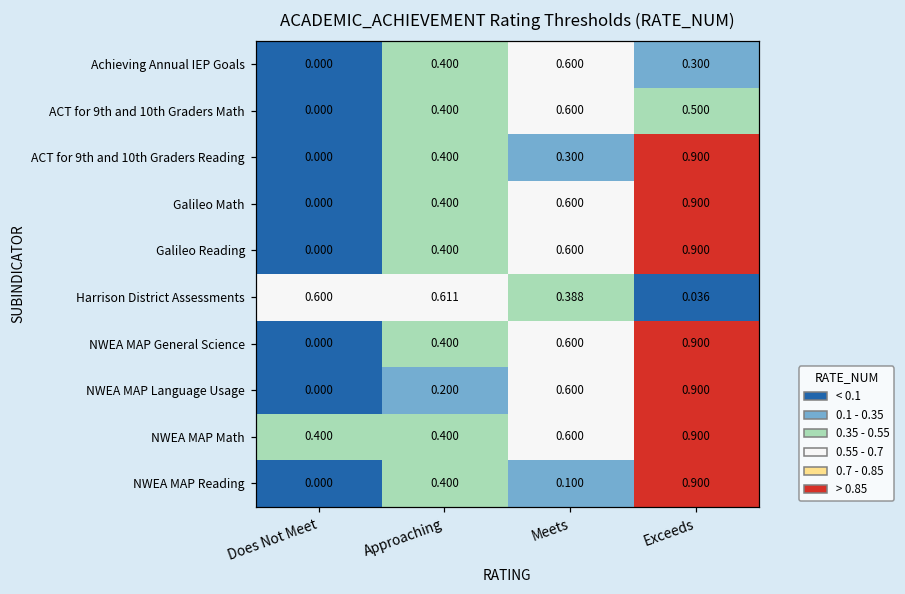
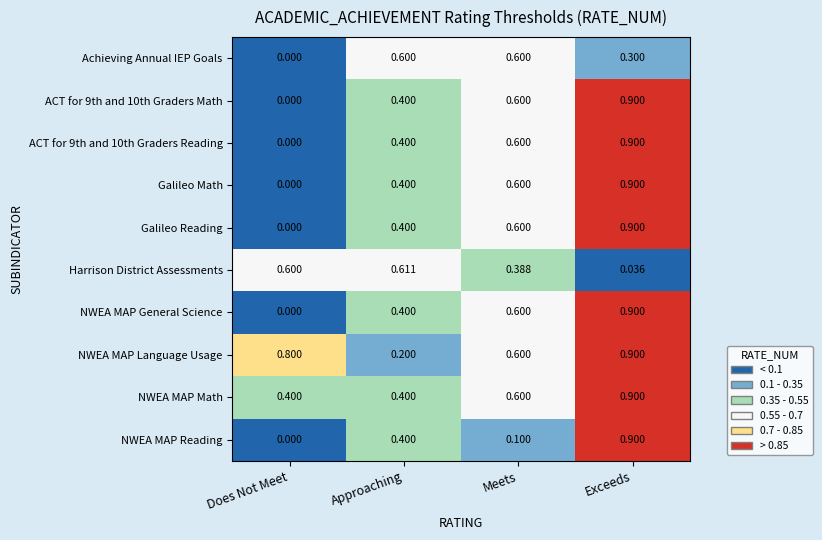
  {
    "Achieving Annual IEP Goals": {
      "Does Not Meet": 0.000,
-     "Approaching": 0.400,
+     "Approaching": 0.600,
      "Meets": 0.600,
      "Exceeds": 0.300
    },
    "ACT for 9th and 10th Graders Math": {
      "Does Not Meet": 0.000,
      "Approaching": 0.400,
      "Meets": 0.600,
-     "Exceeds": 0.500
+     "Exceeds": 0.900
    },
    "ACT for 9th and 10th Graders Reading": {
      "Does Not Meet": 0.000,
      "Approaching": 0.400,
-     "Meets": 0.300,
+     "Meets": 0.600,
      "Exceeds": 0.900
    },
    "Galileo Math": {
      "Does Not Meet": 0.000,
      "Approaching": 0.400,
      "Meets": 0.600,
      "Exceeds": 0.900
    },
    "Galileo Reading": {
      "Does Not Meet": 0.000,
      "Approaching": 0.400,
      "Meets": 0.600,
      "Exceeds": 0.900
    },
    "Harrison District Assessments": {
      "Does Not Meet": 0.600,
      "Approaching": 0.611,
      "Meets": 0.388,
      "Exceeds": 0.036
    },
    "NWEA MAP General Science": {
      "Does Not Meet": 0.000,
      "Approaching": 0.400,
      "Meets": 0.600,
      "Exceeds": 0.900
    },
    "NWEA MAP Language Usage": {
-     "Does Not Meet": 0.000,
+     "Does Not Meet": 0.800,
      "Approaching": 0.200,
      "Meets": 0.600,
      "Exceeds": 0.900
    },
    "NWEA MAP Math": {
      "Does Not Meet": 0.400,
      "Approaching": 0.400,
      "Meets": 0.600,
      "Exceeds": 0.900
    },
    "NWEA MAP Reading": {
      "Does Not Meet": 0.000,
      "Approaching": 0.400,
      "Meets": 0.100,
      "Exceeds": 0.900
    }
  }
